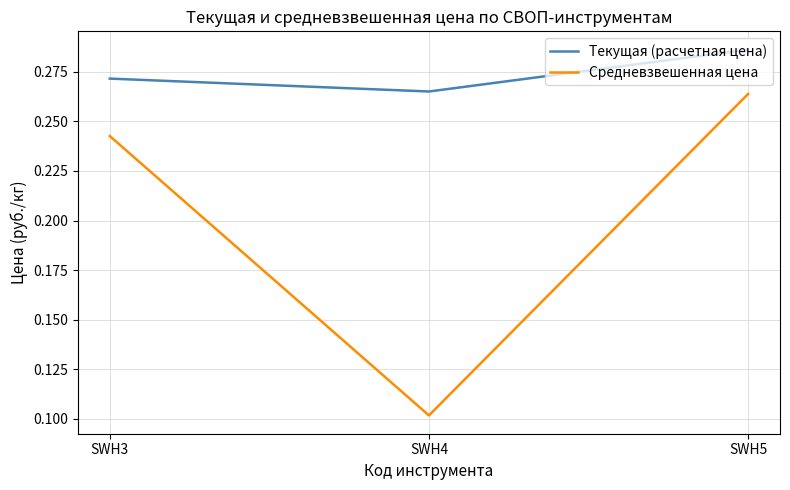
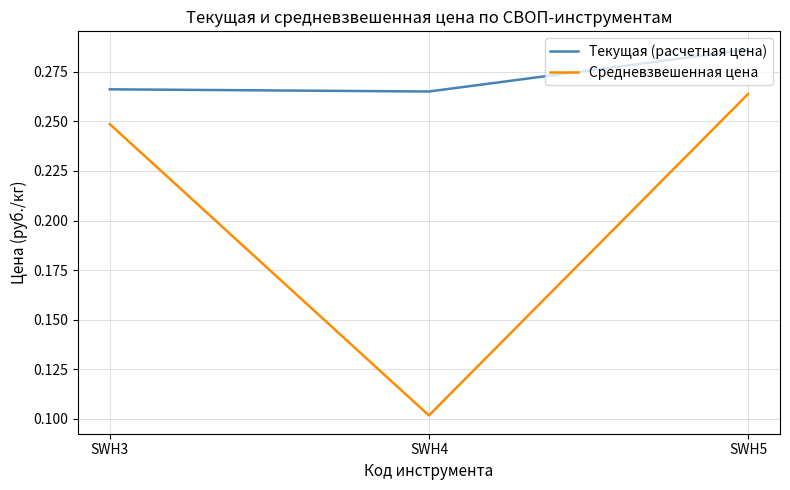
  {
    "Текущая (расчетная цена)": {
-     "SWH3": 0.272,
+     "SWH3": 0.266,
      "SWH4": 0.265
    },
    "Средневзвешенная цена": {
-     "SWH3": 0.243,
+     "SWH3": 0.249,
      "SWH4": 0.102,
      "SWH5": 0.264
    }
  }
